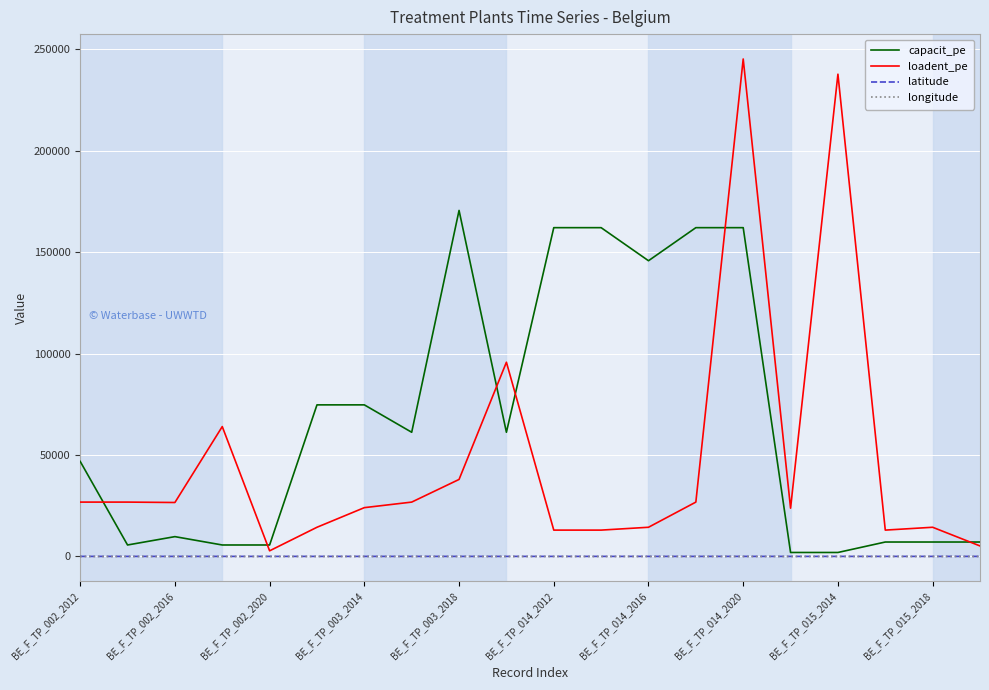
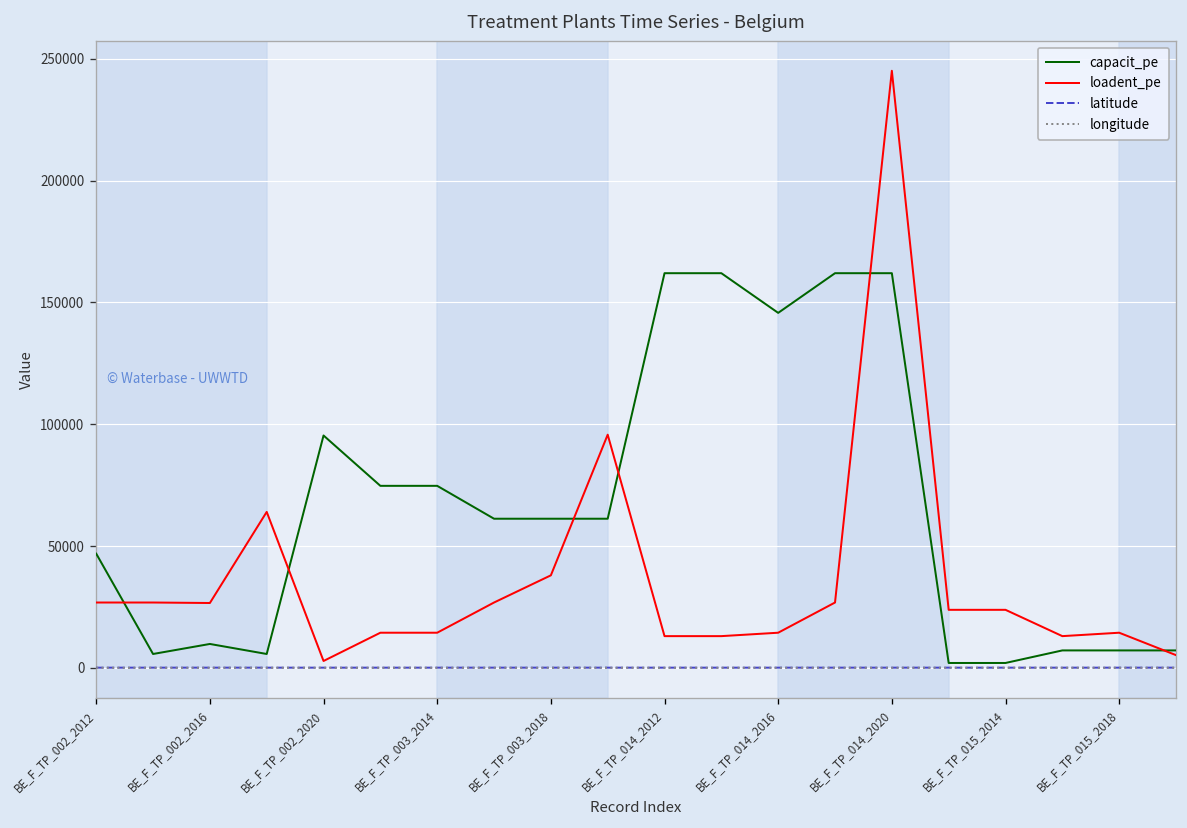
  {
    "capacit_pe": {
      "BE_F_TP_002_2012": 47000,
      "BE_F_TP_002_2016": 10000,
-     "BE_F_TP_002_2020": 6000,
+     "BE_F_TP_002_2020": 95000,
      "BE_F_TP_003_2014": 75000,
-     "BE_F_TP_003_2018": 170000,
+     "BE_F_TP_003_2018": 61000,
      "BE_F_TP_014_2012": 162000,
      "BE_F_TP_014_2016": 146000,
      "BE_F_TP_014_2020": 162000,
      "BE_F_TP_015_2014": 2000,
      "BE_F_TP_015_2018": 7000
    },
    "loadent_pe": {
      "BE_F_TP_002_2012": 27000,
      "BE_F_TP_002_2016": 27000,
      "BE_F_TP_002_2020": 3000,
-     "BE_F_TP_003_2014": 24000,
+     "BE_F_TP_003_2014": 14000,
      "BE_F_TP_003_2018": 38000,
      "BE_F_TP_014_2012": 13000,
      "BE_F_TP_014_2016": 14000,
      "BE_F_TP_014_2020": 245000,
-     "BE_F_TP_015_2014": 238000,
+     "BE_F_TP_015_2014": 24000,
      "BE_F_TP_015_2018": 14000
    },
    "longitude": {
      "BE_F_TP_002_2012": 0,
      "BE_F_TP_002_2016": 0,
      "BE_F_TP_002_2020": 0,
      "BE_F_TP_003_2014": 0,
      "BE_F_TP_003_2018": 0,
      "BE_F_TP_014_2012": 0,
      "BE_F_TP_014_2016": 0,
      "BE_F_TP_014_2020": 0,
      "BE_F_TP_015_2014": 0,
      "BE_F_TP_015_2018": 0
    }
  }
